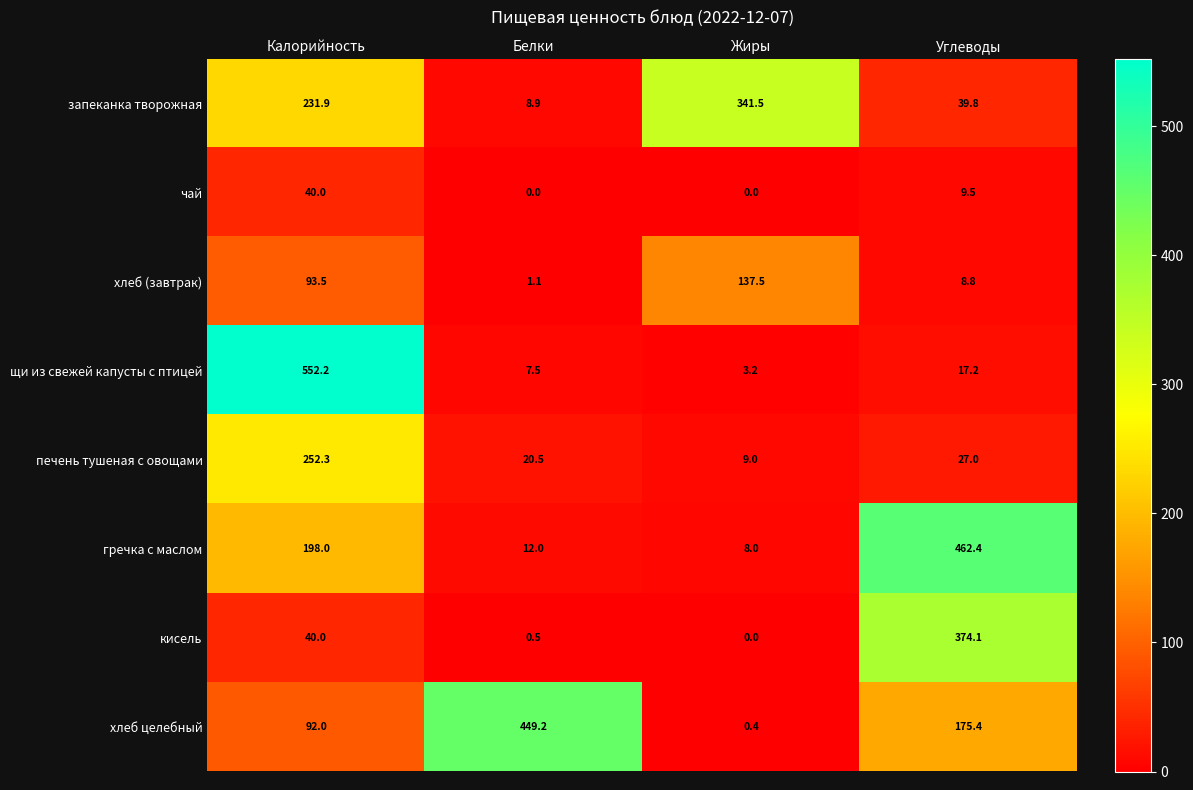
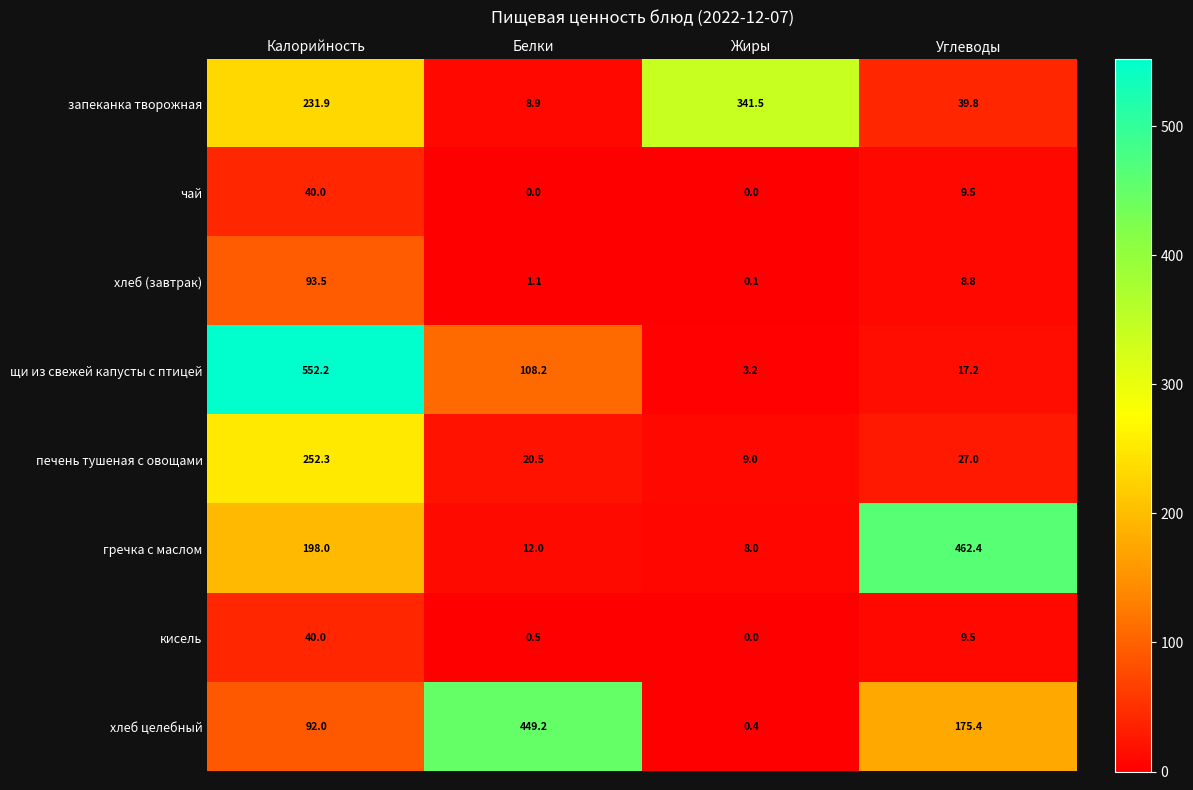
  {
    "запеканка творожная": {
      "Калорийность": 231.9,
      "Белки": 8.9,
      "Жиры": 341.5,
      "Углеводы": 39.8
    },
    "чай": {
      "Калорийность": 40.0,
      "Белки": 0.0,
      "Жиры": 0.0,
      "Углеводы": 9.5
    },
    "хлеб (завтрак)": {
      "Калорийность": 93.5,
      "Белки": 1.1,
-     "Жиры": 137.5,
+     "Жиры": 0.1,
      "Углеводы": 8.8
    },
    "щи из свежей капусты с птицей": {
      "Калорийность": 552.2,
-     "Белки": 7.5,
+     "Белки": 108.2,
      "Жиры": 3.2,
      "Углеводы": 17.2
    },
    "печень тушеная с овощами": {
      "Калорийность": 252.3,
      "Белки": 20.5,
      "Жиры": 9.0,
      "Углеводы": 27.0
    },
    "гречка с маслом": {
      "Калорийность": 198.0,
      "Белки": 12.0,
      "Жиры": 8.0,
      "Углеводы": 462.4
    },
    "кисель": {
      "Калорийность": 40.0,
      "Белки": 0.5,
      "Жиры": 0.0,
-     "Углеводы": 374.1
+     "Углеводы": 9.5
    },
    "хлеб целебный": {
      "Калорийность": 92.0,
      "Белки": 449.2,
      "Жиры": 0.4,
      "Углеводы": 175.4
    }
  }
